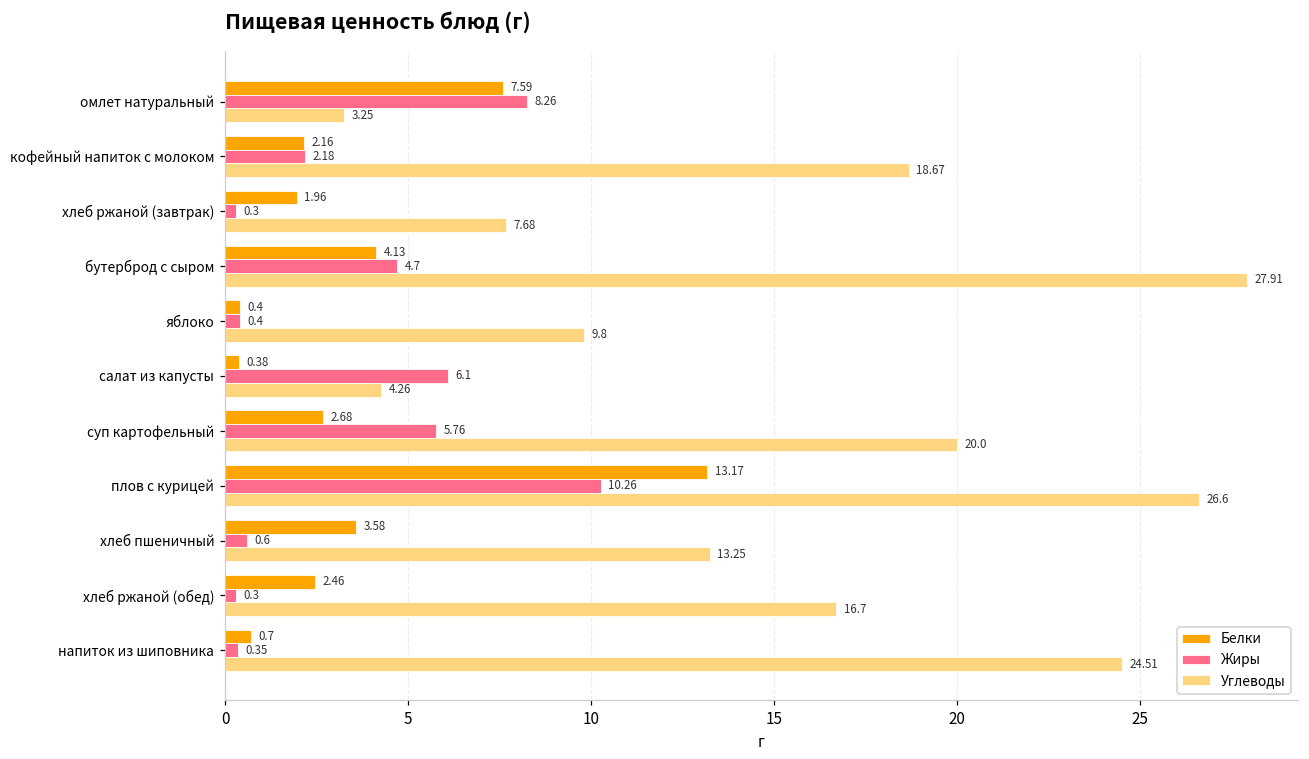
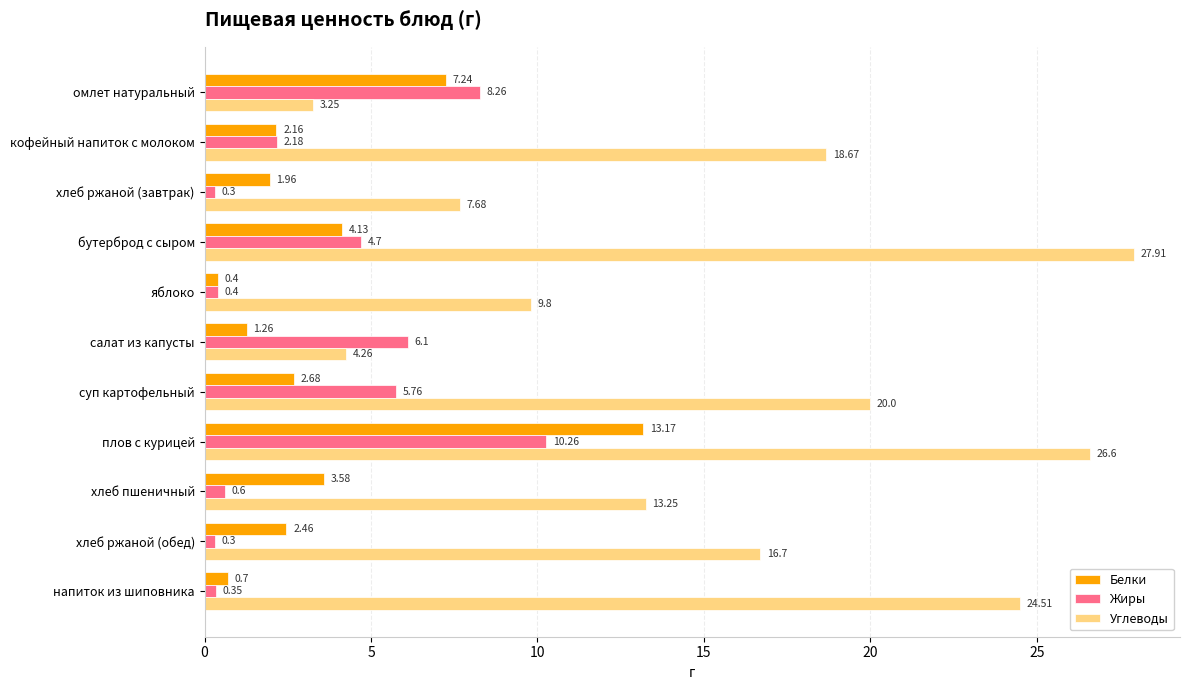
  {
    "Белки": {
-     "омлет натуральный": 7.59,
+     "омлет натуральный": 7.24,
      "кофейный напиток с молоком": 2.16,
      "хлеб ржаной (завтрак)": 1.96,
      "бутерброд с сыром": 4.13,
      "яблоко": 0.4,
-     "салат из капусты": 0.38,
+     "салат из капусты": 1.26,
      "суп картофельный": 2.68,
      "плов с курицей": 13.17,
      "хлеб пшеничный": 3.58,
      "хлеб ржаной (обед)": 2.46,
      "напиток из шиповника": 0.7
    },
    "Жиры": {
      "омлет натуральный": 8.26,
      "кофейный напиток с молоком": 2.18,
      "хлеб ржаной (завтрак)": 0.3,
      "бутерброд с сыром": 4.7,
      "яблоко": 0.4,
      "салат из капусты": 6.1,
      "суп картофельный": 5.76,
      "плов с курицей": 10.26,
      "хлеб пшеничный": 0.6,
      "хлеб ржаной (обед)": 0.3,
      "напиток из шиповника": 0.35
    },
    "Углеводы": {
      "омлет натуральный": 3.25,
      "кофейный напиток с молоком": 18.67,
      "хлеб ржаной (завтрак)": 7.68,
      "бутерброд с сыром": 27.91,
      "яблоко": 9.8,
      "салат из капусты": 4.26,
      "суп картофельный": 20.0,
      "плов с курицей": 26.6,
      "хлеб пшеничный": 13.25,
      "хлеб ржаной (обед)": 16.7,
      "напиток из шиповника": 24.51
    }
  }
